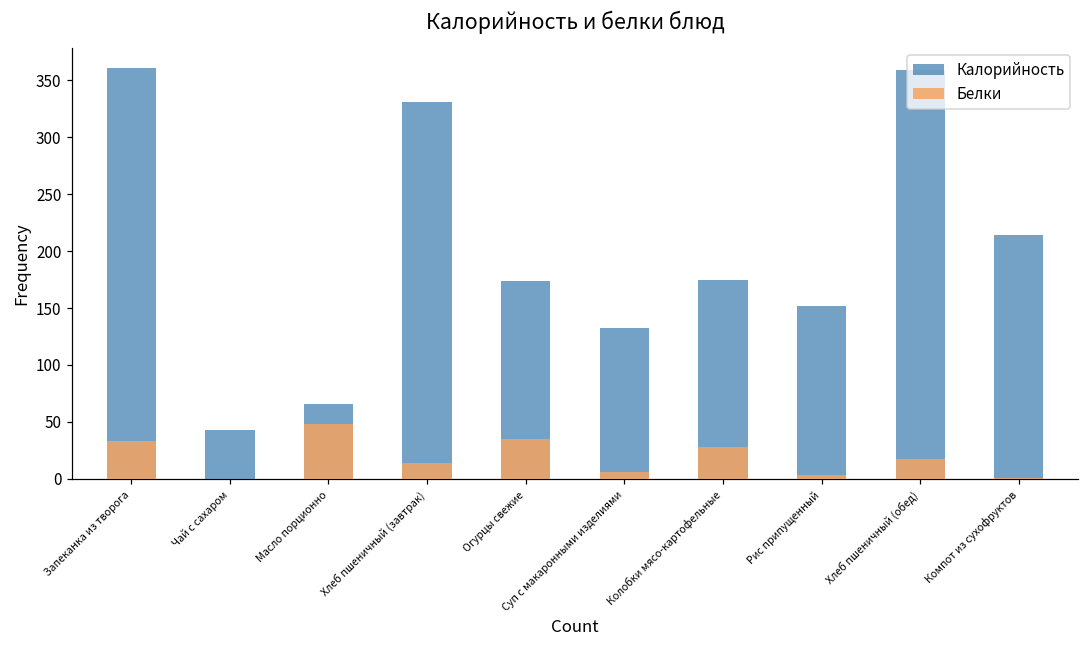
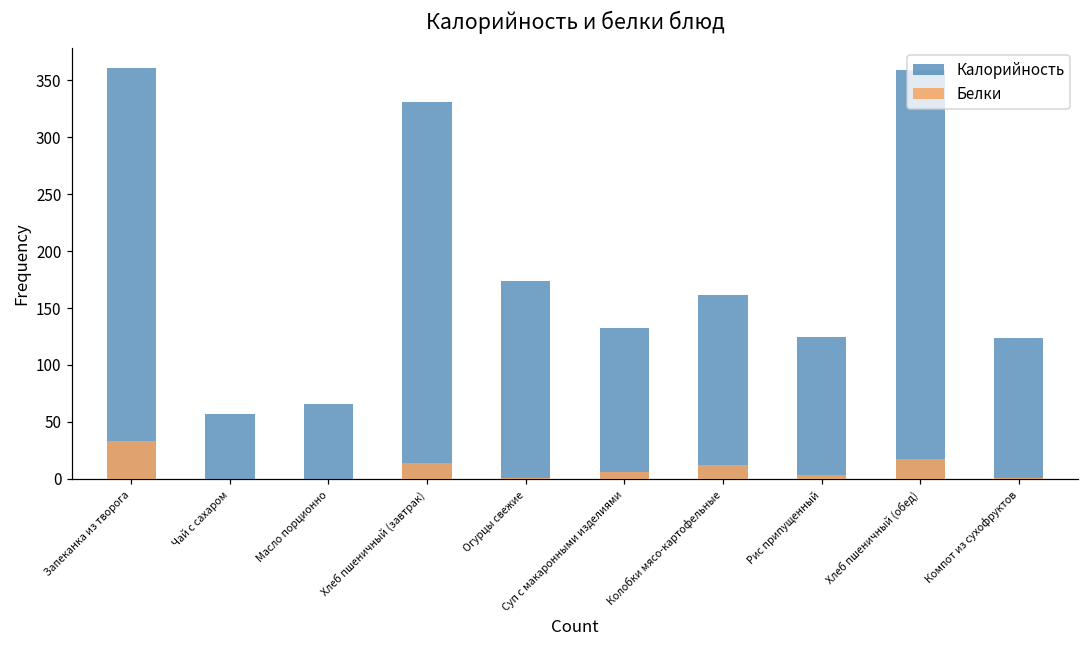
  {
    "Калорийность": {
      "Запеканка из творога": 360,
-     "Чай с сахаром": 43,
+     "Чай с сахаром": 57,
      "Масло порционно": 66,
      "Хлеб пшеничный (завтрак)": 331,
      "Огурцы свежие": 174,
      "Суп с макаронными изделиями": 132,
-     "Колобки мясо-картофельные": 174,
-     "Рис припущенный": 152,
-     "Компот из сухофруктов": 214
+     "Колобки мясо-картофельные": 161,
+     "Рис припущенный": 124,
+     "Компот из сухофруктов": 124
    },
    "Белки": {
-     "Масло порционно": 49,
-     "Огурцы свежие": 35,
-     "Колобки мясо-картофельные": 28
+     "Масло порционно": 0,
+     "Огурцы свежие": 1,
+     "Колобки мясо-картофельные": 13
    }
  }
